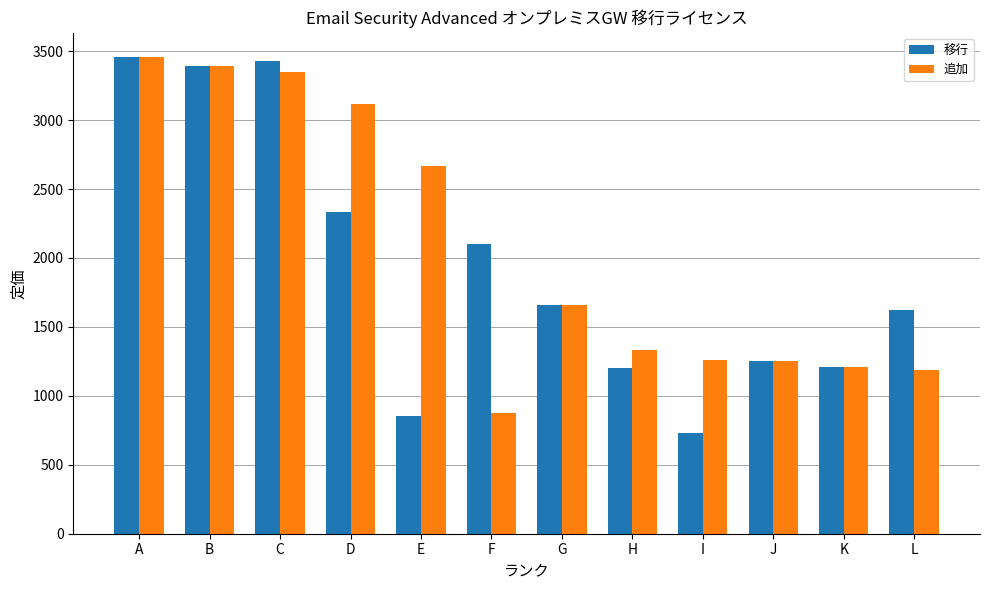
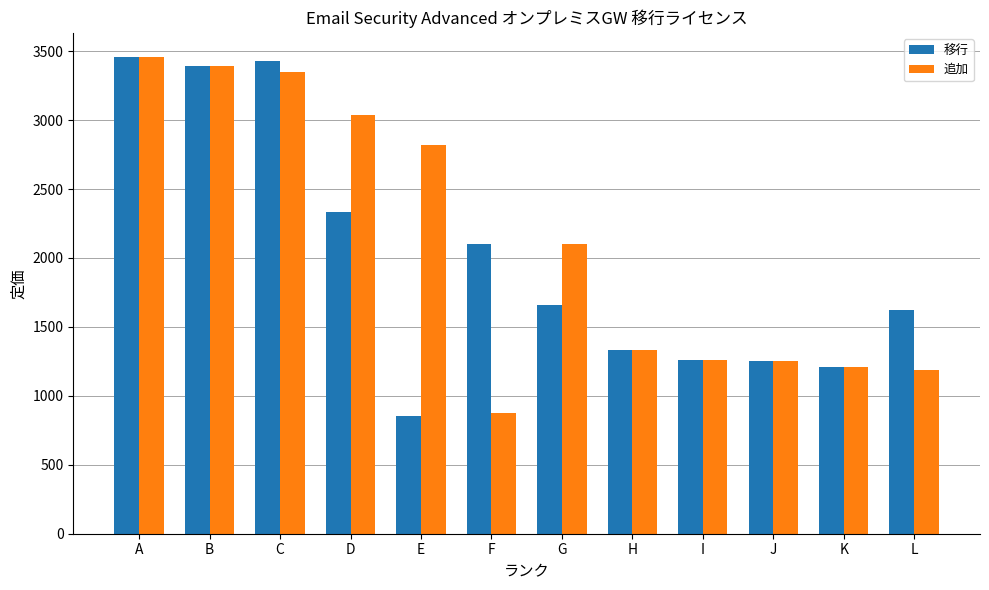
  {
    "移行": {
      "A": 3460,
      "B": 3390,
      "C": 3430,
      "D": 2330,
      "E": 860,
      "F": 2100,
      "G": 1660,
-     "H": 1200,
-     "I": 730,
+     "H": 1330,
+     "I": 1260,
      "J": 1250,
      "K": 1210,
      "L": 1620
    },
    "追加": {
      "A": 3460,
      "B": 3390,
      "C": 3350,
-     "D": 3120,
-     "E": 2670,
+     "D": 3040,
+     "E": 2820,
      "F": 870,
-     "G": 1660,
+     "G": 2100,
      "H": 1330,
      "I": 1260,
      "J": 1250,
      "K": 1210,
      "L": 1190
    }
  }
